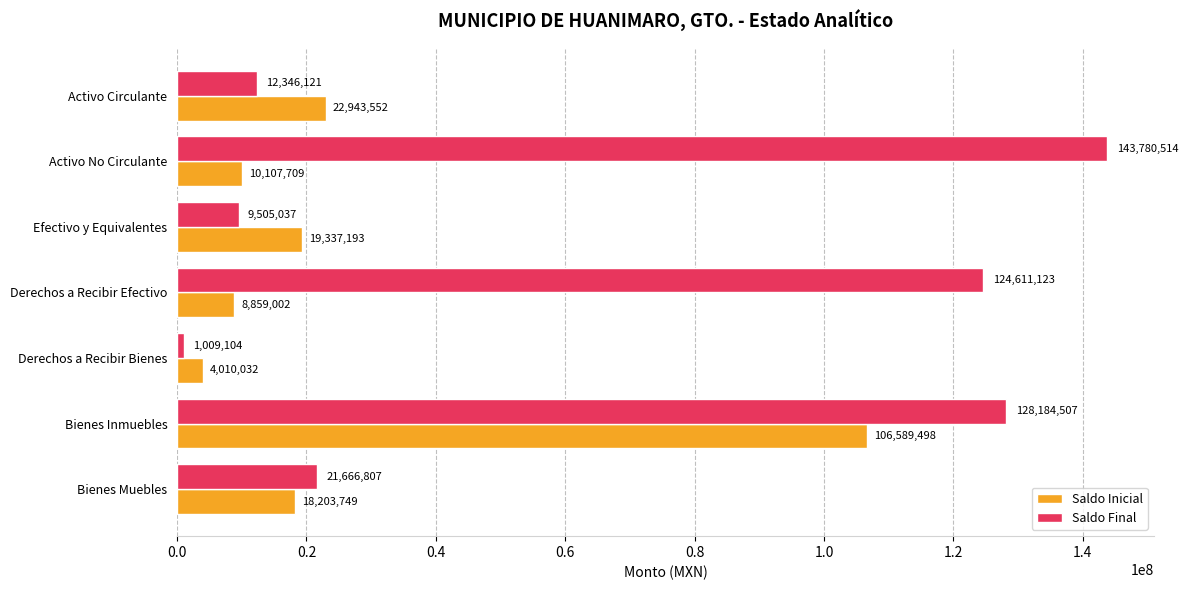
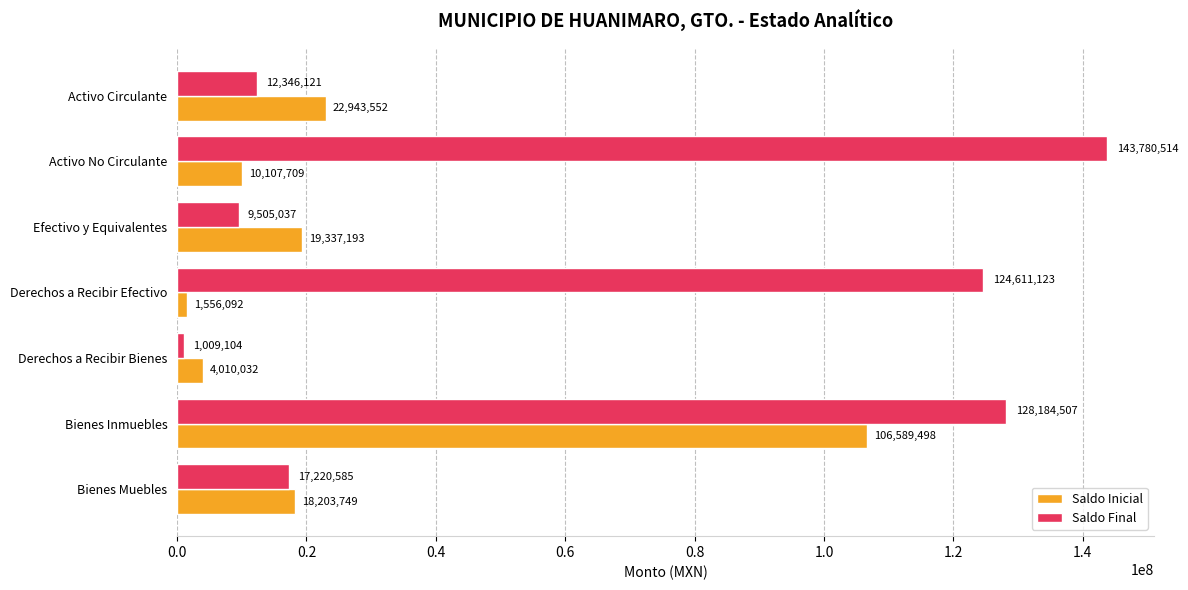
  {
    "Saldo Inicial": {
      "Activo Circulante": "22,943,552",
      "Activo No Circulante": "10,107,709",
      "Efectivo y Equivalentes": "19,337,193",
-     "Derechos a Recibir Efectivo": "8,859,002",
+     "Derechos a Recibir Efectivo": "1,556,092",
      "Derechos a Recibir Bienes": "4,010,032",
      "Bienes Inmuebles": "106,589,498",
      "Bienes Muebles": "18,203,749"
    },
    "Saldo Final": {
      "Activo Circulante": "12,346,121",
      "Activo No Circulante": "143,780,514",
      "Efectivo y Equivalentes": "9,505,037",
      "Derechos a Recibir Efectivo": "124,611,123",
      "Derechos a Recibir Bienes": "1,009,104",
      "Bienes Inmuebles": "128,184,507",
-     "Bienes Muebles": "21,666,807"
+     "Bienes Muebles": "17,220,585"
    }
  }
